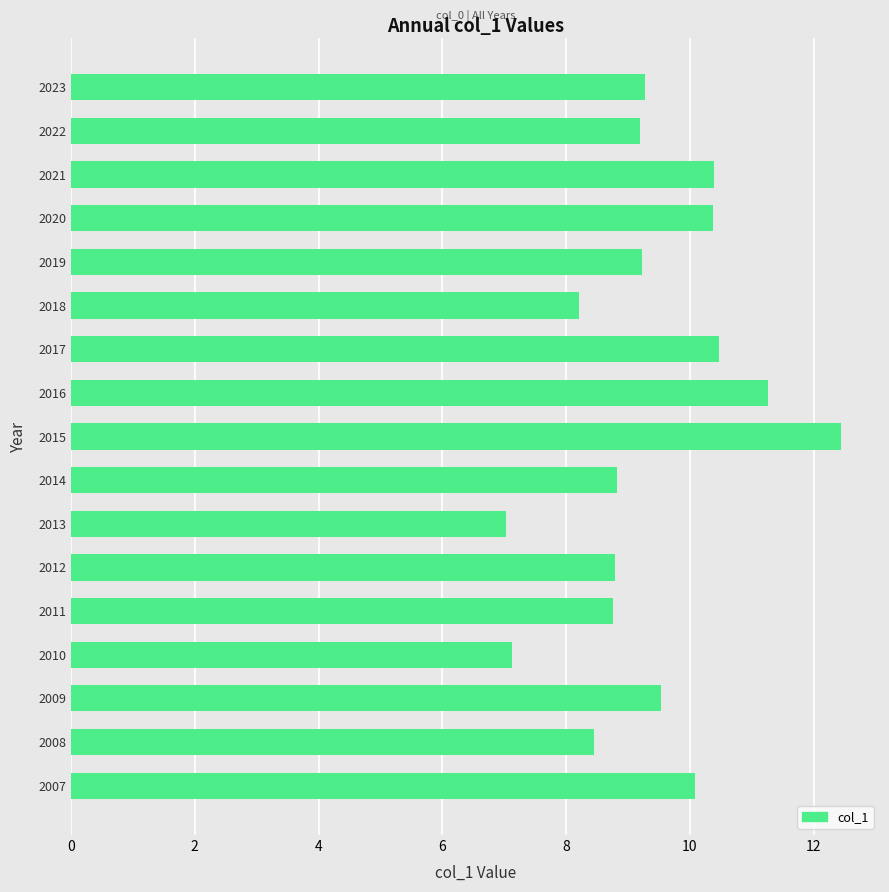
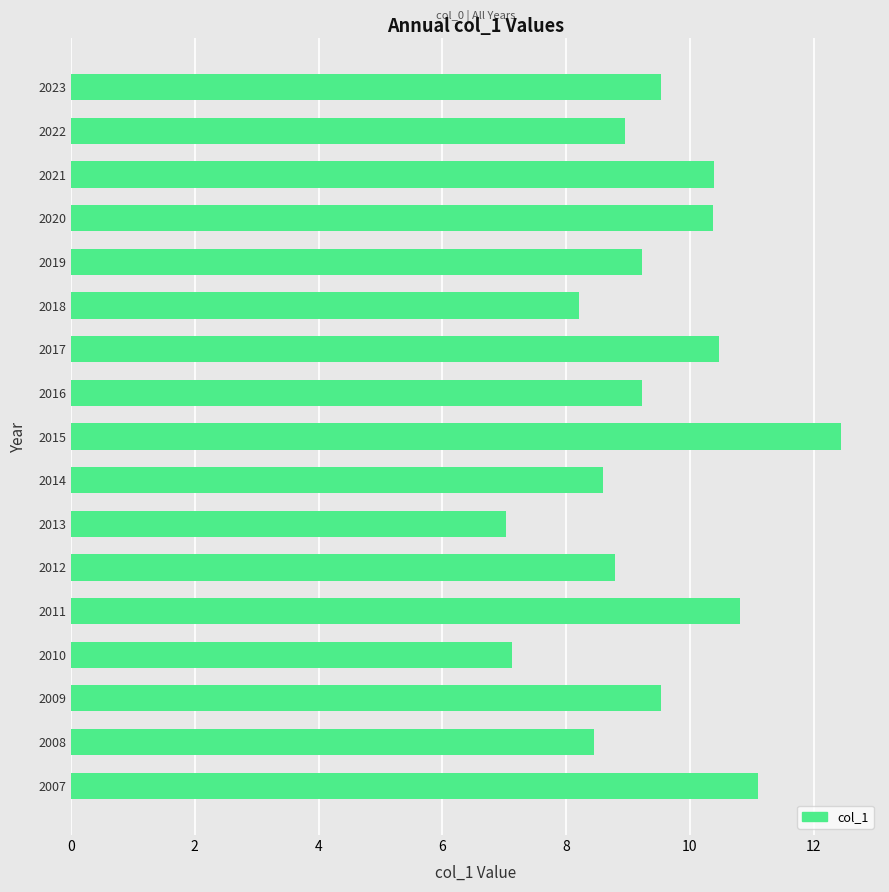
  {
-   "2023": 9.3,
-   "2022": 9.2,
+   "2023": 9.5,
+   "2022": 8.9,
    "2021": 10.4,
    "2020": 10.4,
    "2019": 9.2,
    "2018": 8.2,
    "2017": 10.5,
-   "2016": 11.3,
+   "2016": 9.2,
    "2015": 12.4,
-   "2014": 8.8,
+   "2014": 8.6,
    "2013": 7.0,
    "2012": 8.8,
-   "2011": 8.8,
+   "2011": 10.8,
    "2010": 7.1,
    "2009": 9.5,
    "2008": 8.4,
-   "2007": 10.1
+   "2007": 11.1
  }
